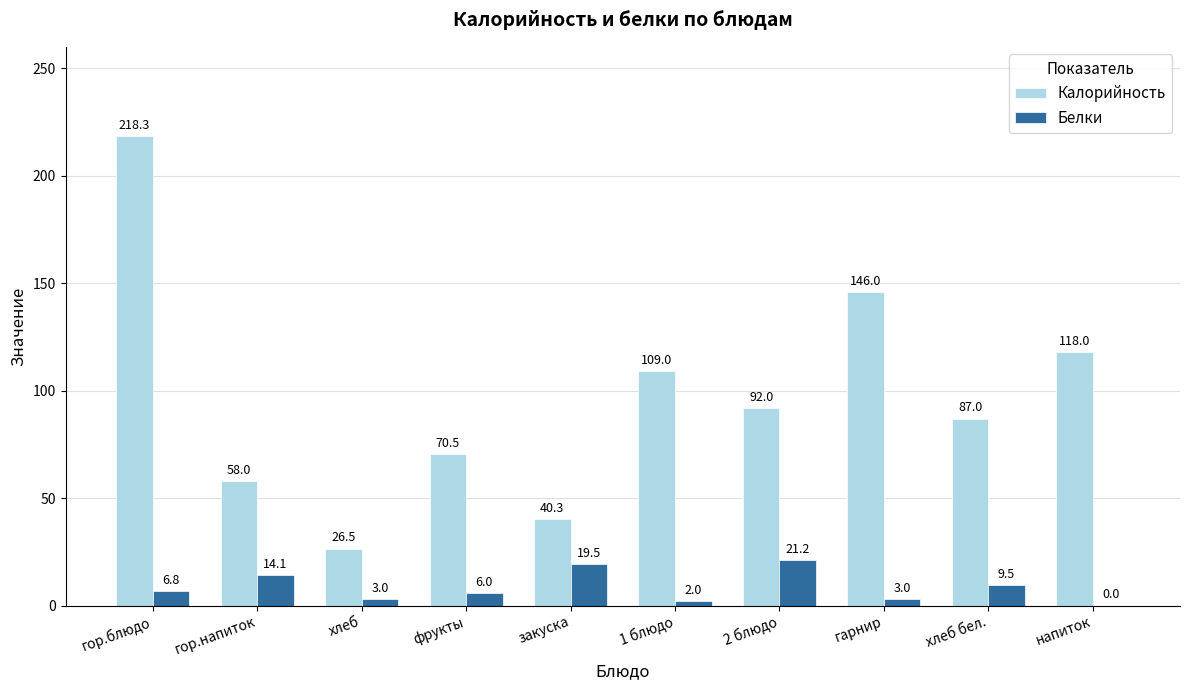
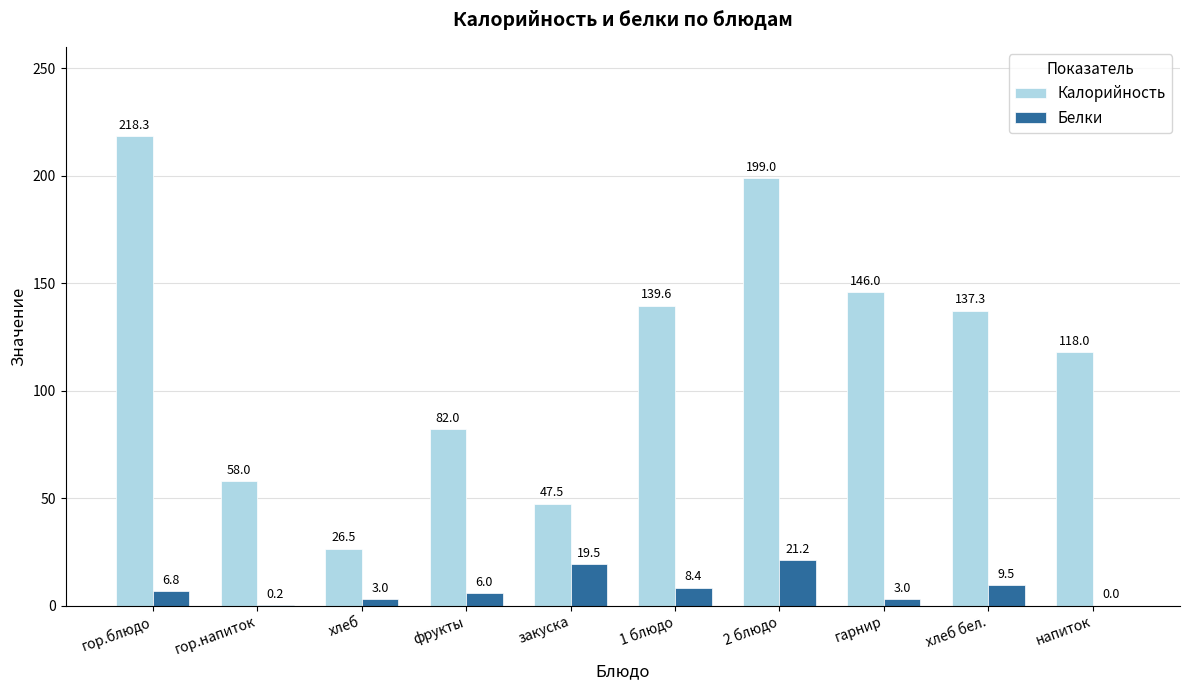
  {
    "Калорийность": {
      "гор.блюдо": 218.3,
      "гор.напиток": 58.0,
      "хлеб": 26.5,
-     "фрукты": 70.5,
-     "закуска": 40.3,
-     "1 блюдо": 109.0,
-     "2 блюдо": 92.0,
+     "фрукты": 82.0,
+     "закуска": 47.5,
+     "1 блюдо": 139.6,
+     "2 блюдо": 199.0,
      "гарнир": 146.0,
-     "хлеб бел.": 87.0,
+     "хлеб бел.": 137.3,
      "напиток": 118.0
    },
    "Белки": {
      "гор.блюдо": 6.8,
-     "гор.напиток": 14.1,
+     "гор.напиток": 0.2,
      "хлеб": 3.0,
      "фрукты": 6.0,
      "закуска": 19.5,
-     "1 блюдо": 2.0,
+     "1 блюдо": 8.4,
      "2 блюдо": 21.2,
      "гарнир": 3.0,
      "хлеб бел.": 9.5,
      "напиток": 0.0
    }
  }
